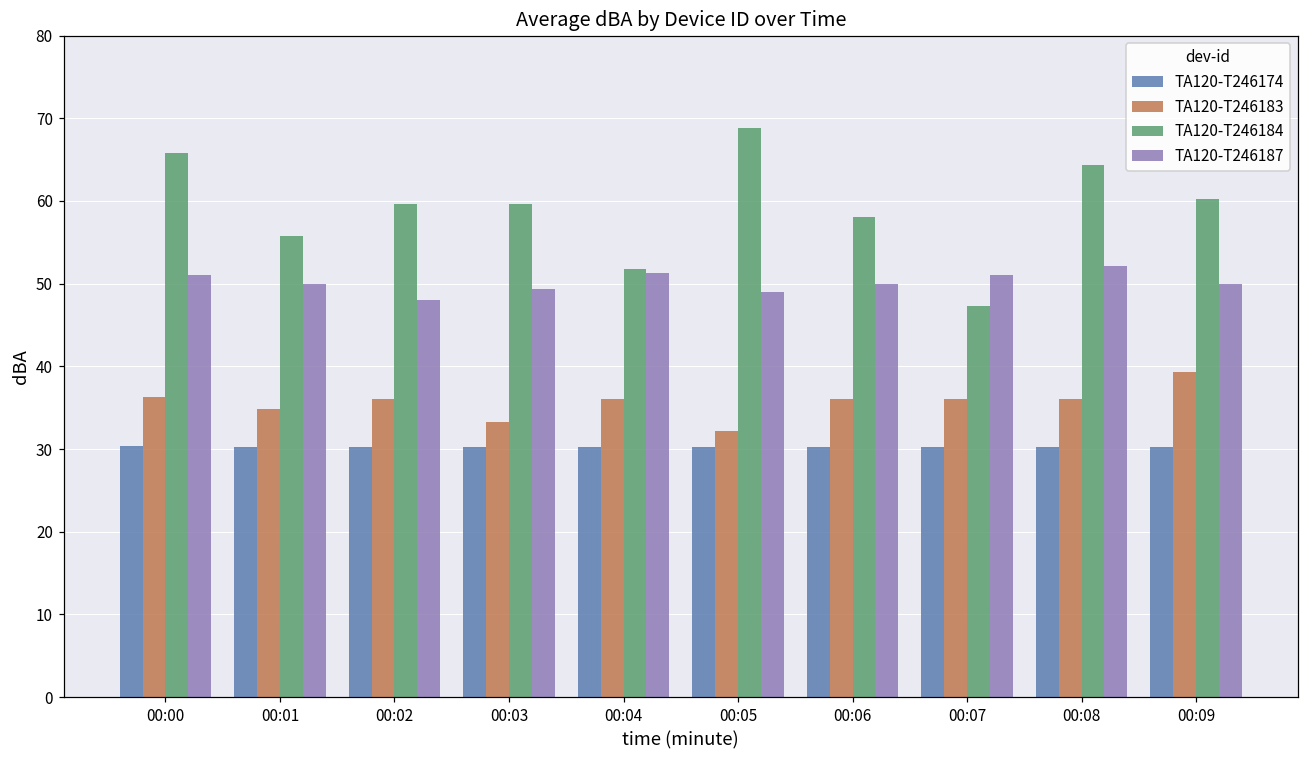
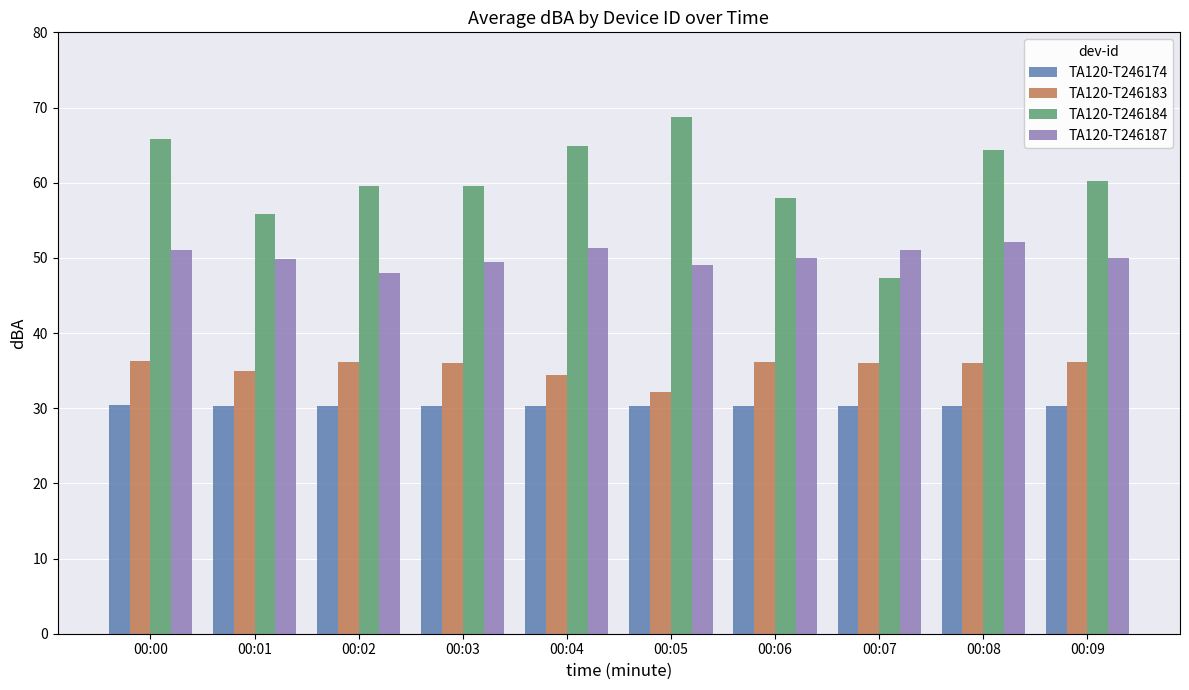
  {
    "TA120-T246183": {
      "00:00": 36,
      "00:01": 35,
      "00:02": 36,
-     "00:03": 33,
-     "00:04": 36,
+     "00:03": 36,
+     "00:04": 34,
      "00:05": 32,
      "00:06": 36,
      "00:07": 36,
      "00:08": 36,
-     "00:09": 39
+     "00:09": 36
    },
    "TA120-T246184": {
      "00:00": 66,
      "00:01": 56,
      "00:02": 60,
      "00:03": 60,
-     "00:04": 52,
+     "00:04": 65,
      "00:05": 69,
      "00:06": 58,
      "00:07": 47,
      "00:08": 64,
      "00:09": 60
    }
  }
